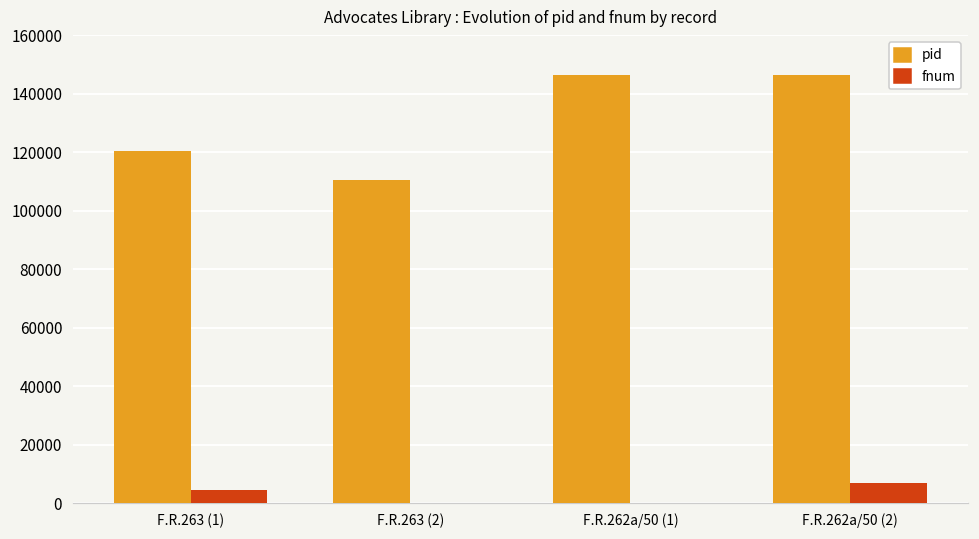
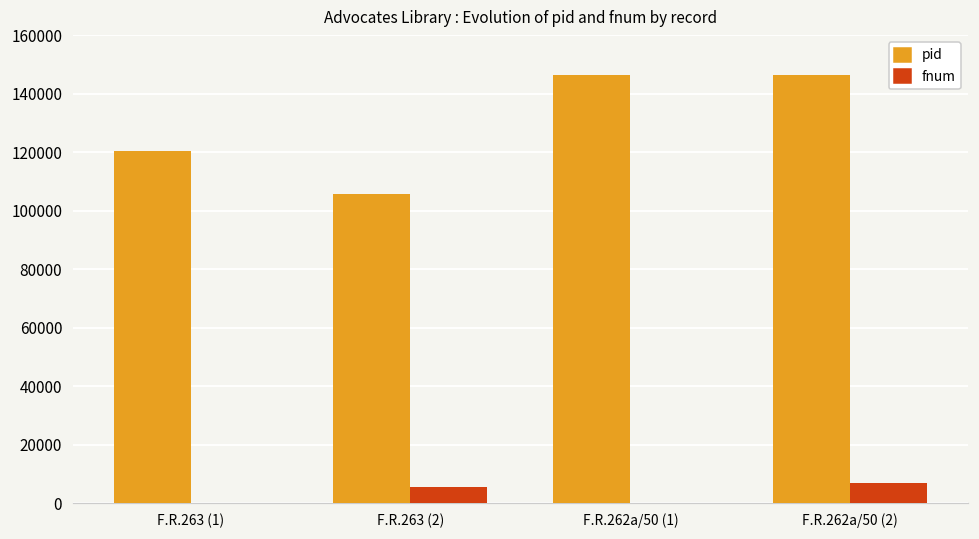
  {
    "pid": {
      "F.R.263 (1)": 120000,
-     "F.R.263 (2)": 111000,
+     "F.R.263 (2)": 106000,
      "F.R.262a/50 (1)": 146000,
      "F.R.262a/50 (2)": 146000
    },
    "fnum": {
-     "F.R.263 (1)": 4000,
-     "F.R.263 (2)": 0,
+     "F.R.263 (1)": 0,
+     "F.R.263 (2)": 5000,
      "F.R.262a/50 (2)": 7000
    }
  }
